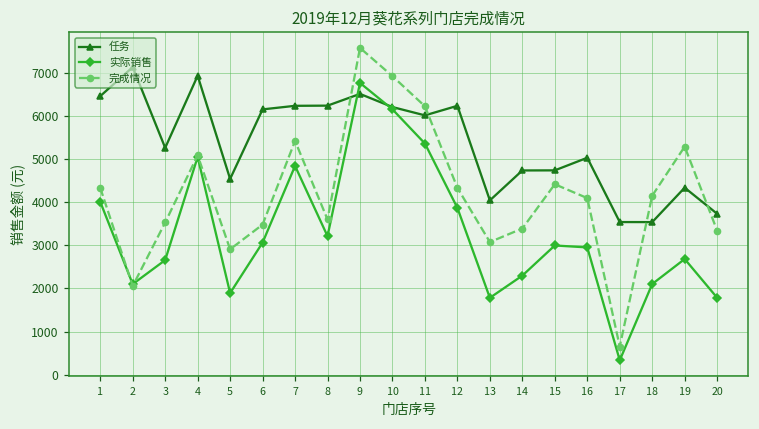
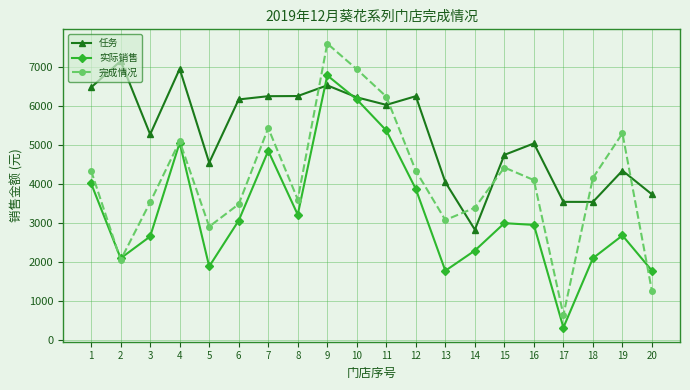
  {
    "任务": {
      "1": 6500,
      "3": 5300,
      "4": 6900,
      "5": 4500,
      "6": 6200,
      "7": 6200,
      "8": 6300,
      "9": 6500,
      "11": 6000,
      "12": 6200,
      "13": 4000,
-     "14": 4700,
+     "14": 2800,
      "15": 4700,
      "16": 5000,
      "17": 3500,
      "18": 3500,
      "19": 4300,
      "20": 3700
    },
    "实际销售": {
      "1": 4000,
      "3": 2700,
      "5": 1900,
      "6": 3100,
      "7": 4900,
      "8": 3200,
      "9": 6800,
      "11": 5400,
      "12": 3900,
      "13": 1800,
      "14": 2300,
      "15": 3000,
      "16": 3000,
      "17": 300,
      "18": 2100,
      "19": 2700,
      "20": 1800
    },
    "完成情况": {
      "1": 4300,
      "3": 3500,
      "5": 2900,
      "6": 3500,
      "7": 5400,
      "8": 3600,
      "9": 7600,
      "10": 6900,
      "11": 6200,
      "12": 4300,
      "13": 3100,
      "14": 3400,
      "15": 4400,
      "16": 4100,
      "17": 700,
      "18": 4200,
      "19": 5300,
-     "20": 3300
+     "20": 1300
    }
  }
